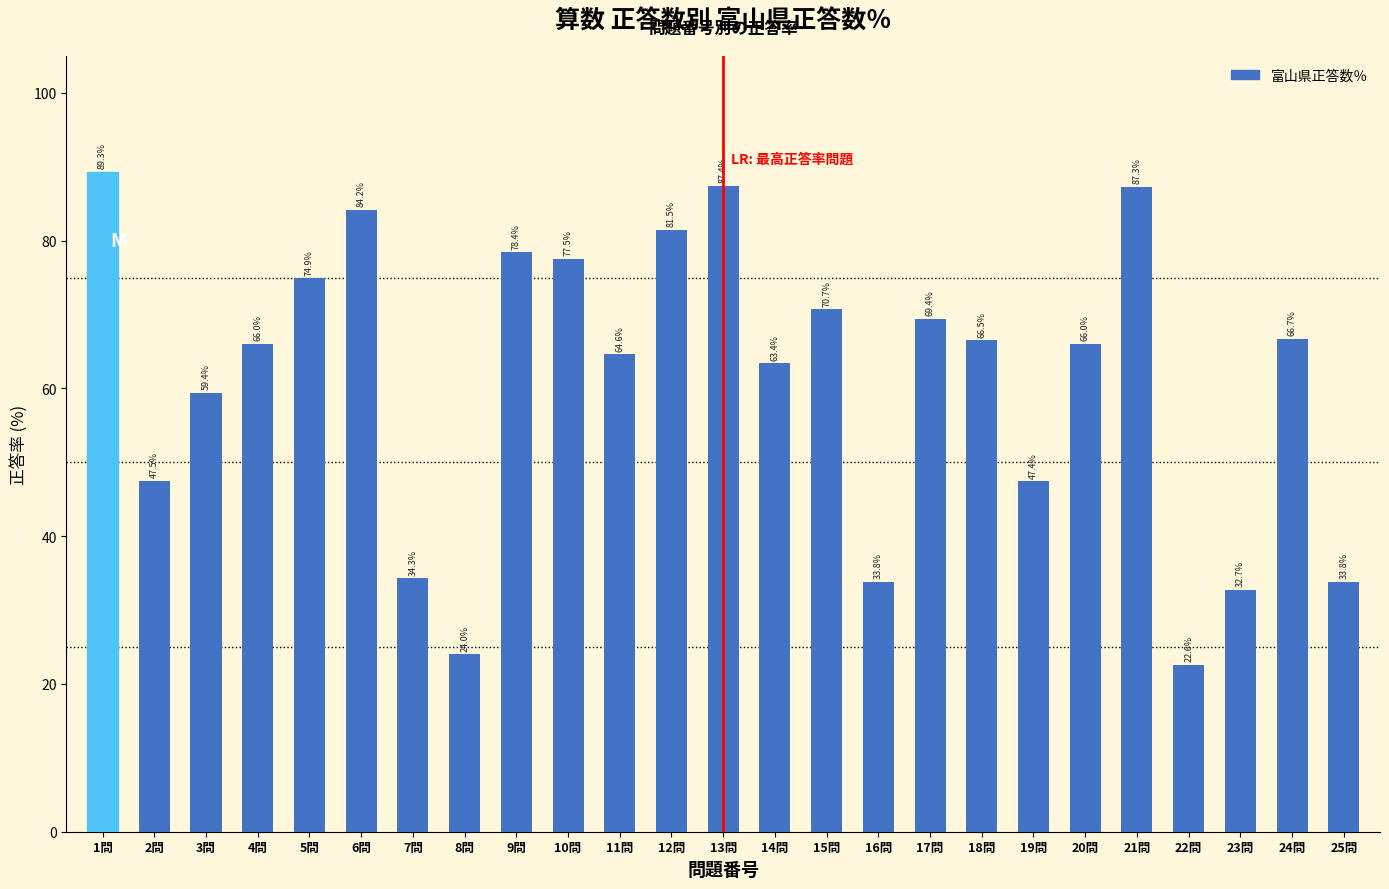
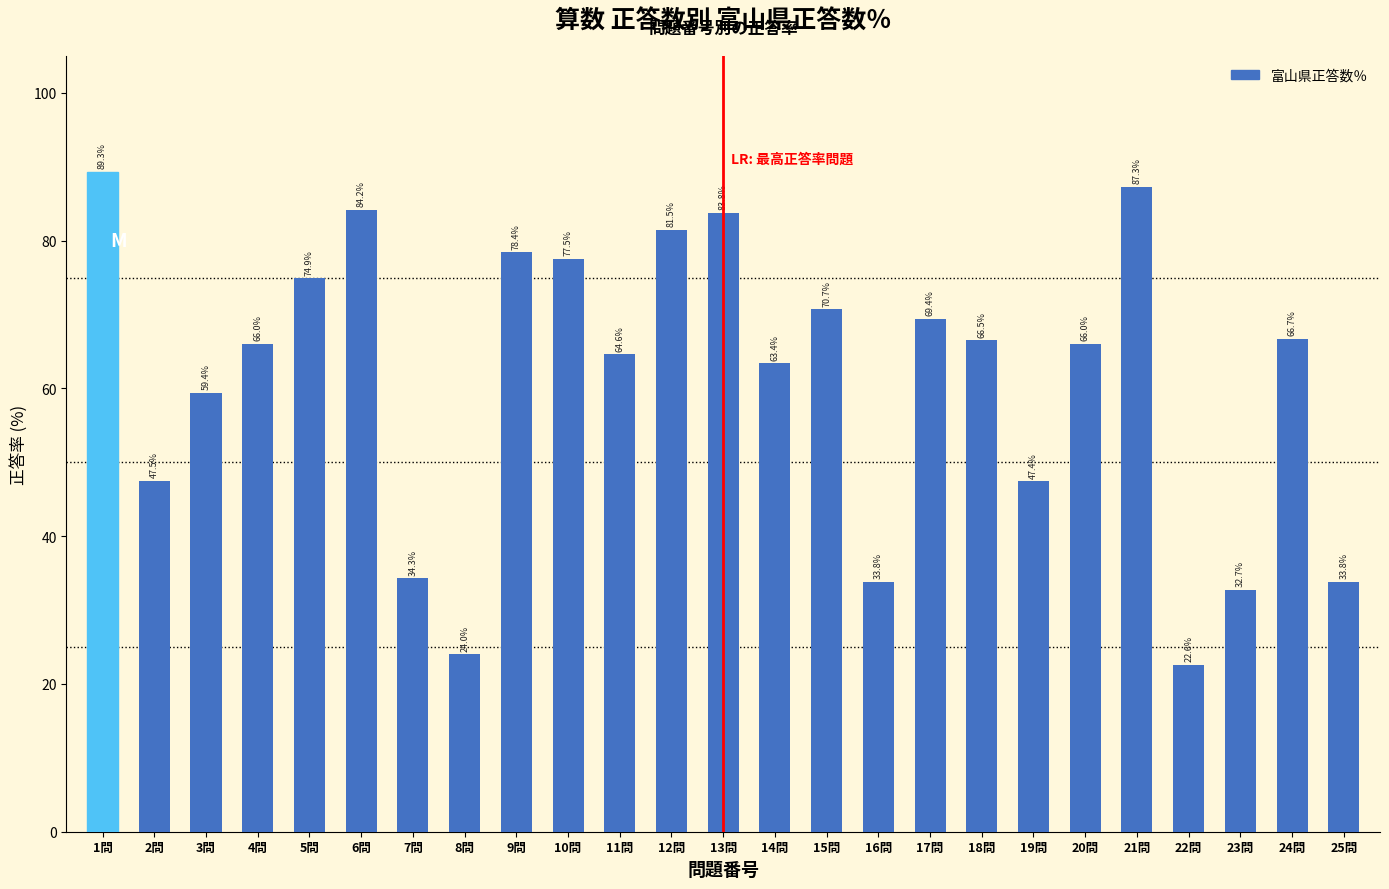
  {
    "1問": "89.3%",
    "2問": "47.5%",
    "3問": "59.4%",
    "4問": "66.0%",
    "5問": "74.9%",
    "6問": "84.2%",
    "7問": "34.3%",
    "8問": "24.0%",
    "9問": "78.4%",
    "10問": "77.5%",
    "11問": "64.6%",
    "12問": "81.5%",
-   "13問": "87.4%",
+   "13問": "83.8%",
    "14問": "63.4%",
    "15問": "70.7%",
    "16問": "33.8%",
    "17問": "69.4%",
    "18問": "66.5%",
    "19問": "47.4%",
    "20問": "66.0%",
    "21問": "87.3%",
    "22問": "22.6%",
    "23問": "32.7%",
    "24問": "66.7%",
    "25問": "33.8%"
  }
